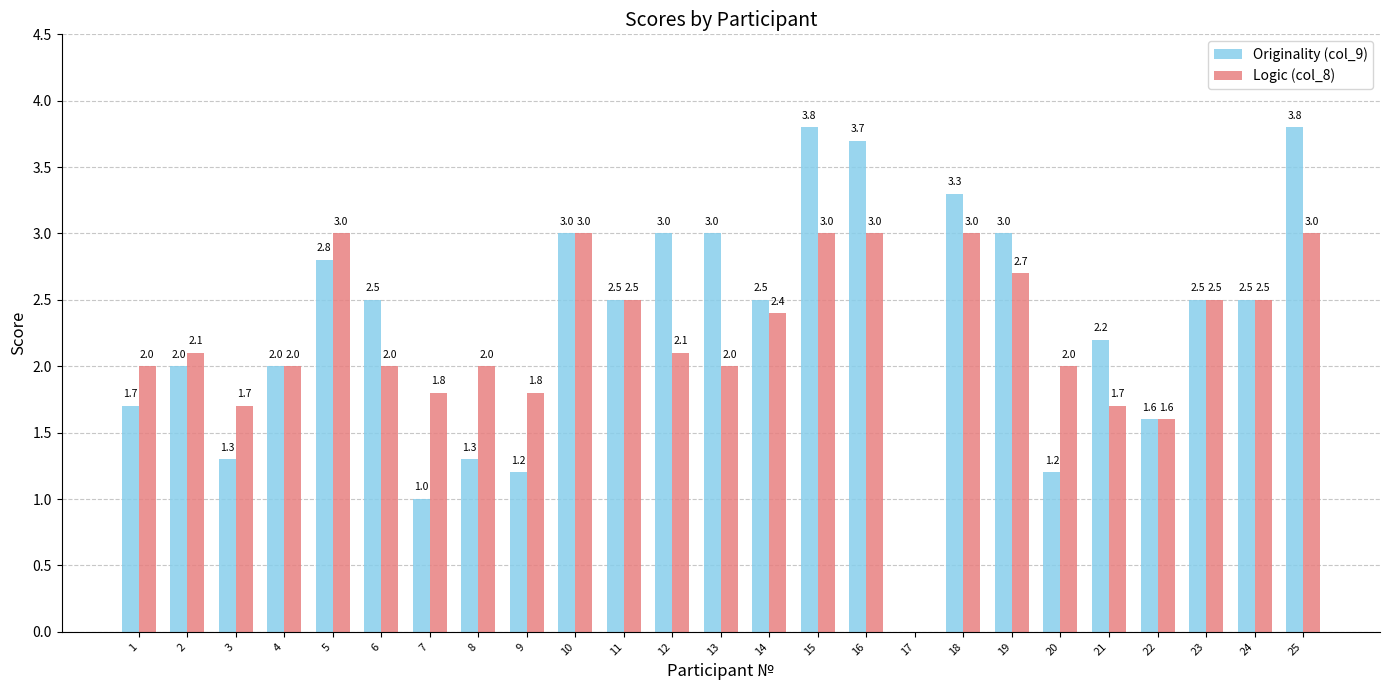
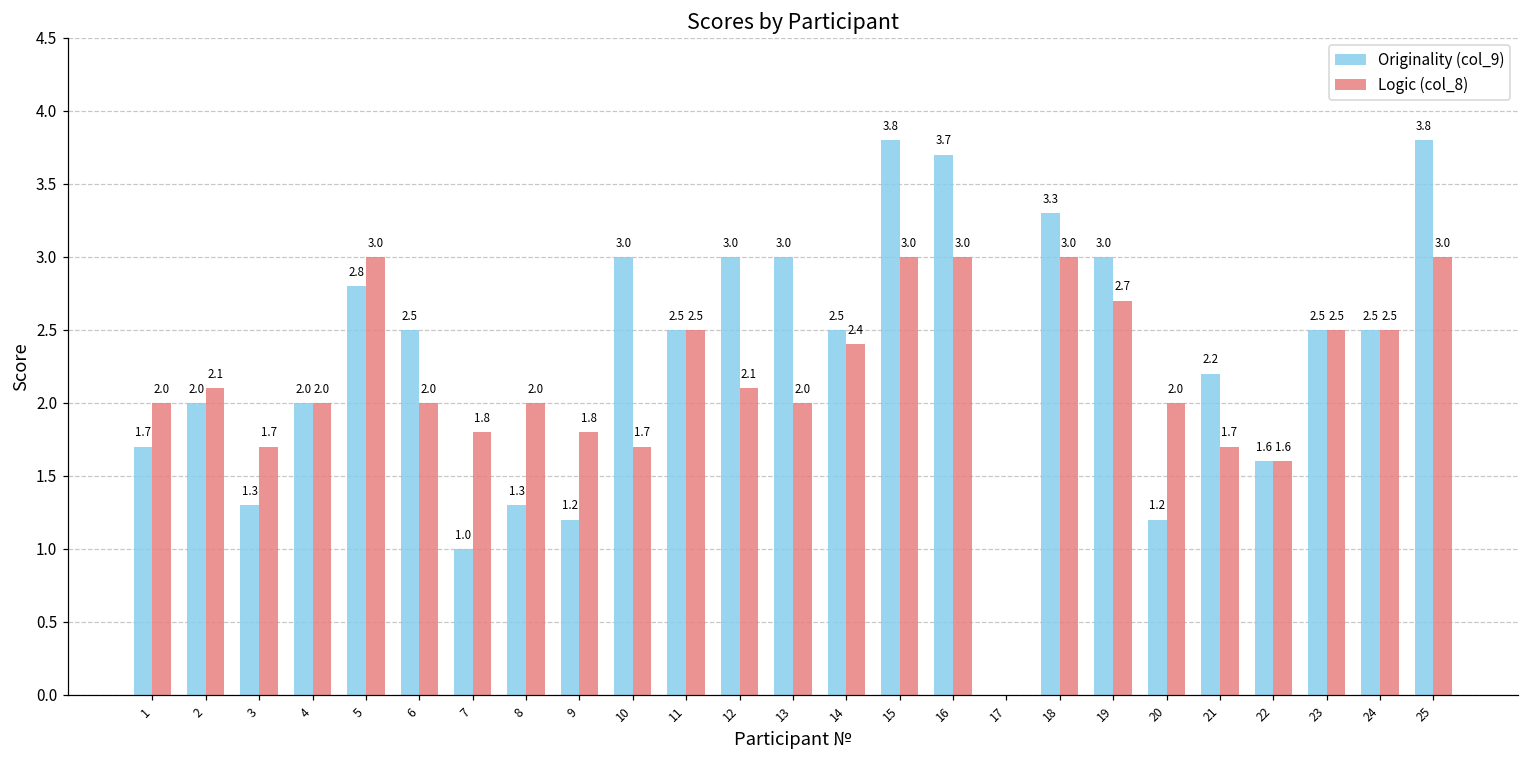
  {
    "Originality (col_9)": {
      "1": 1.7,
      "2": 2.0,
      "3": 1.3,
      "4": 2.0,
      "5": 2.8,
      "6": 2.5,
      "7": 1.0,
      "8": 1.3,
      "9": 1.2,
      "10": 3.0,
      "11": 2.5,
      "12": 3.0,
      "13": 3.0,
      "14": 2.5,
      "15": 3.8,
      "16": 3.7,
      "18": 3.3,
      "19": 3.0,
      "20": 1.2,
      "21": 2.2,
      "22": 1.6,
      "23": 2.5,
      "24": 2.5,
      "25": 3.8
    },
    "Logic (col_8)": {
      "1": 2.0,
      "2": 2.1,
      "3": 1.7,
      "4": 2.0,
      "5": 3.0,
      "6": 2.0,
      "7": 1.8,
      "8": 2.0,
      "9": 1.8,
-     "10": 3.0,
+     "10": 1.7,
      "11": 2.5,
      "12": 2.1,
      "13": 2.0,
      "14": 2.4,
      "15": 3.0,
      "16": 3.0,
      "18": 3.0,
      "19": 2.7,
      "20": 2.0,
      "21": 1.7,
      "22": 1.6,
      "23": 2.5,
      "24": 2.5,
      "25": 3.0
    }
  }
